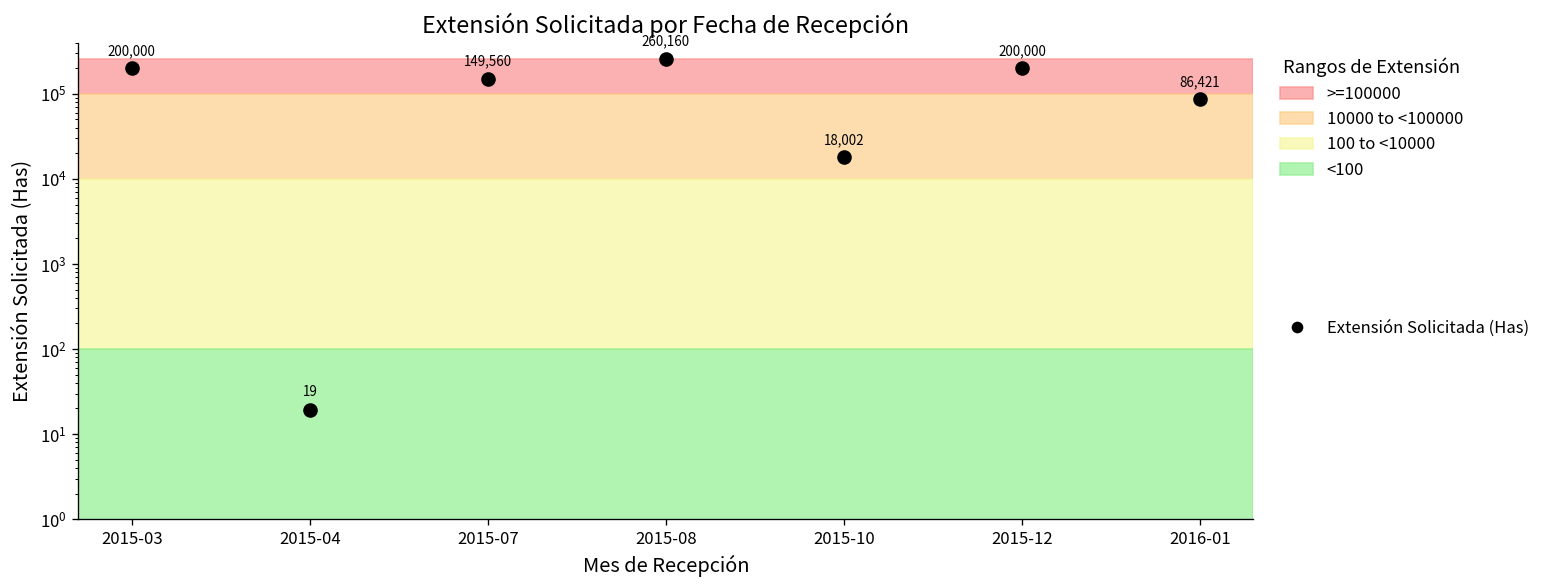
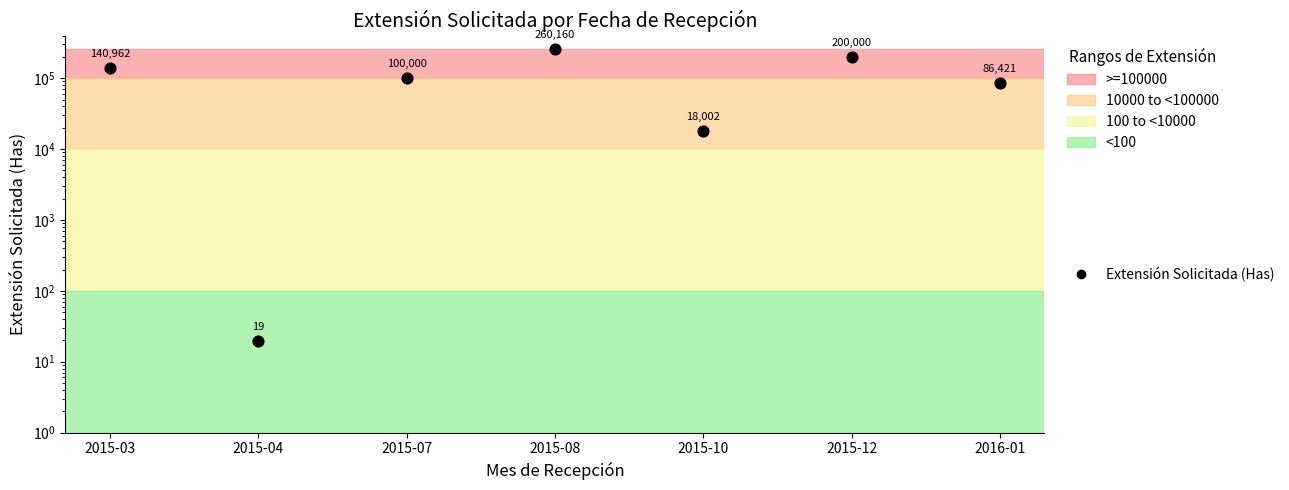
  {
-   "2015-03": "200,000",
-   "2015-07": "149,560"
+   "2015-03": "140,962",
+   "2015-07": "100,000"
  }
